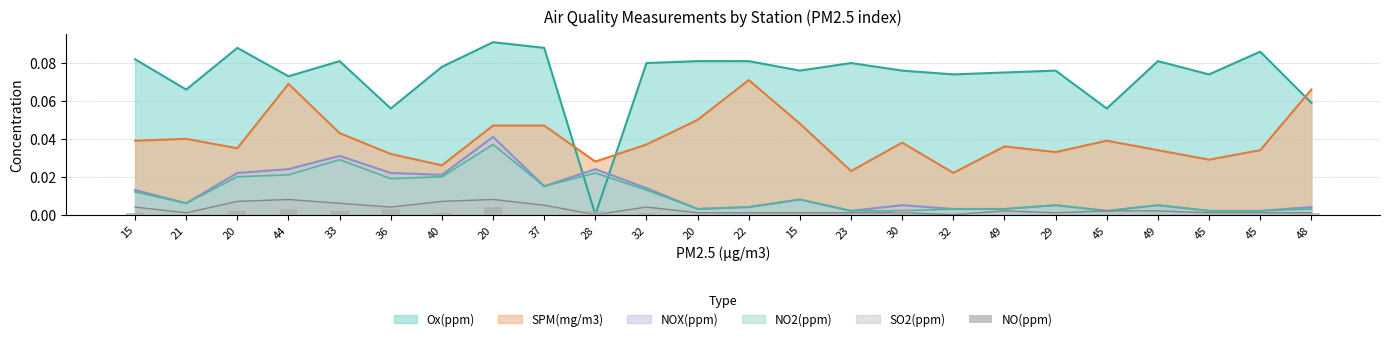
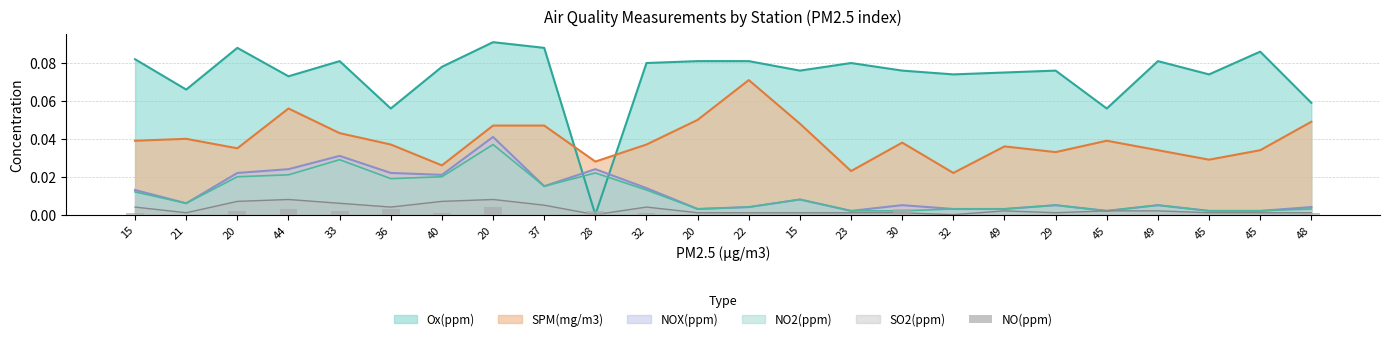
  {
    "SPM(mg/m3)": {
      "21": 0.040,
-     "44": 0.069,
+     "44": 0.056,
      "33": 0.043,
-     "36": 0.032,
+     "36": 0.037,
      "40": 0.026,
      "37": 0.047,
      "28": 0.028,
      "22": 0.071,
      "23": 0.023,
      "30": 0.038,
      "29": 0.033,
-     "48": 0.066
+     "48": 0.049
    }
  }
